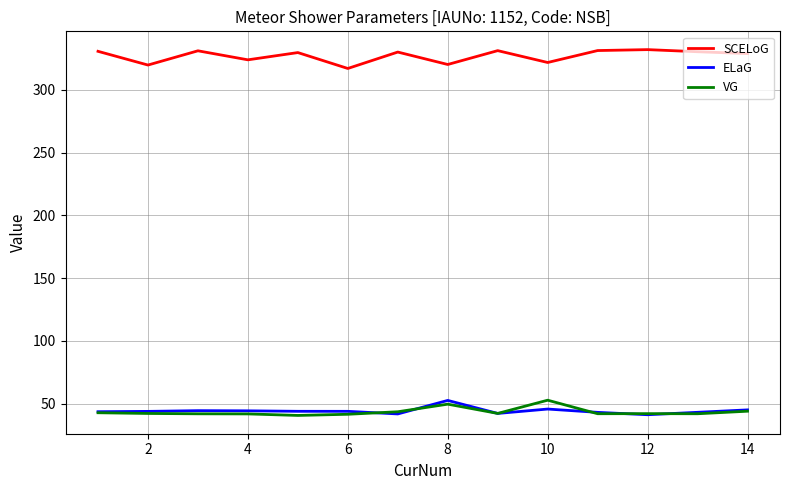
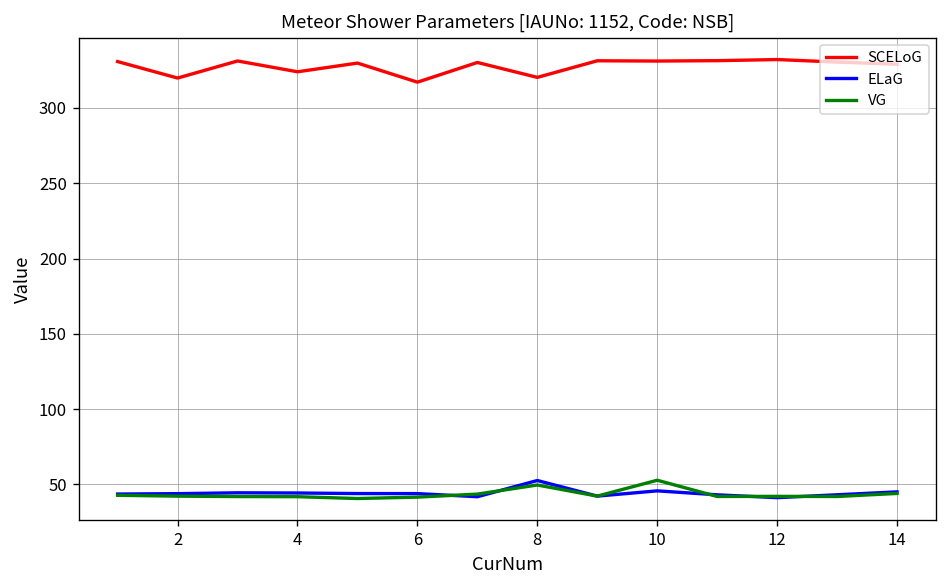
  {
    "SCELoG": {
      "2": 320,
      "4": 324,
      "6": 317,
      "8": 320,
-     "10": 322,
+     "10": 331,
      "12": 332
    },
    "ELaG": {
      "4": 44,
      "6": 44,
      "8": 53,
      "10": 46
    },
    "VG": {
      "4": 42,
      "6": 42,
      "8": 50,
      "10": 53
    }
  }
